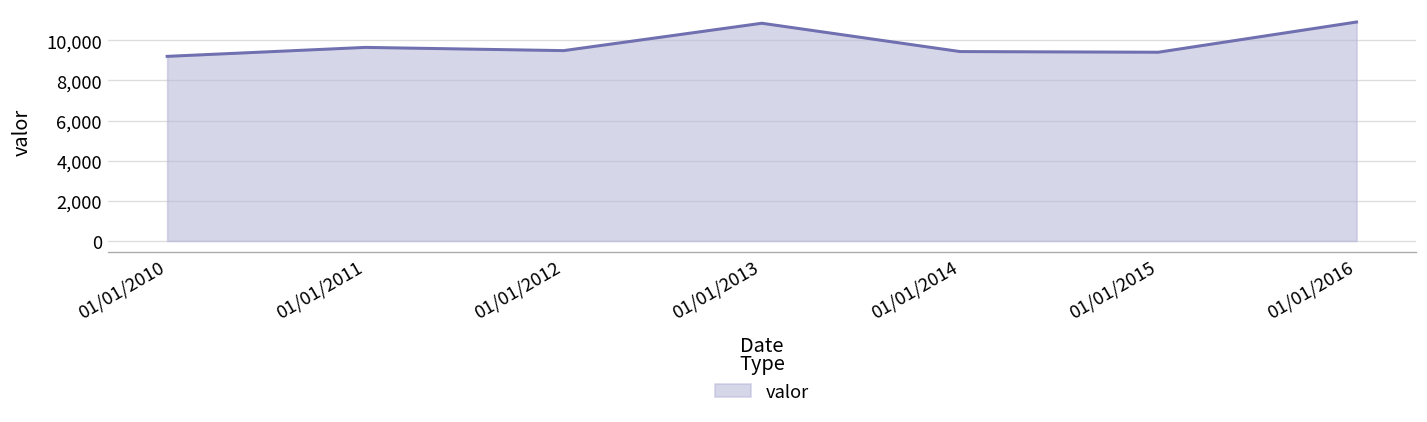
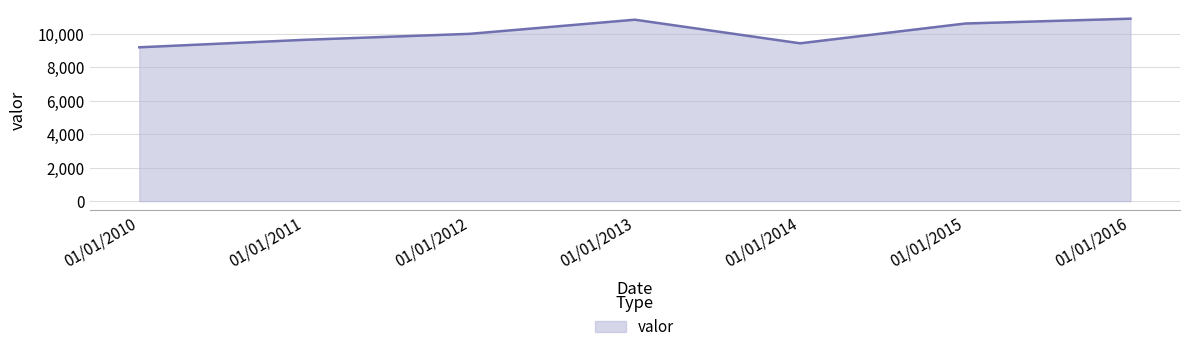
  {
    "01/01/2010": "9,200",
    "01/01/2011": "9,600",
-   "01/01/2012": "9,500",
+   "01/01/2012": "10,000",
    "01/01/2013": "10,800",
    "01/01/2014": "9,400",
-   "01/01/2015": "9,400",
+   "01/01/2015": "10,600",
    "01/01/2016": "10,900"
  }
